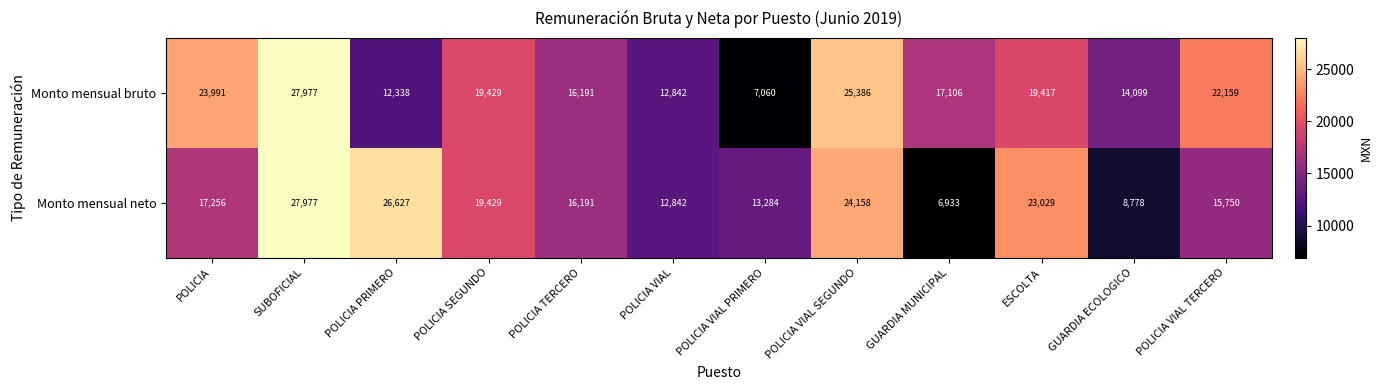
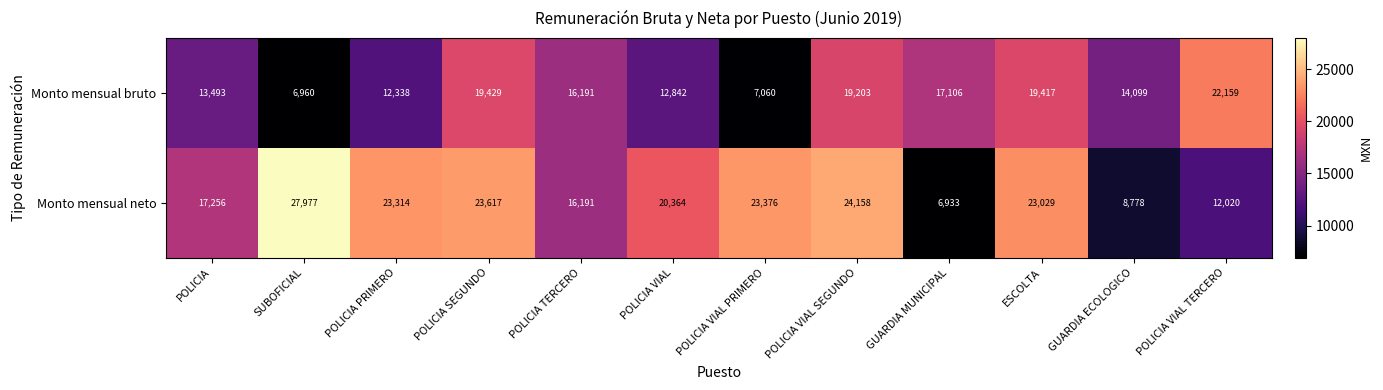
  {
    "Monto mensual bruto": {
-     "POLICIA": "23,991",
-     "SUBOFICIAL": "27,977",
+     "POLICIA": "13,493",
+     "SUBOFICIAL": "6,960",
      "POLICIA PRIMERO": "12,338",
      "POLICIA SEGUNDO": "19,429",
      "POLICIA TERCERO": "16,191",
      "POLICIA VIAL": "12,842",
      "POLICIA VIAL PRIMERO": "7,060",
-     "POLICIA VIAL SEGUNDO": "25,386",
+     "POLICIA VIAL SEGUNDO": "19,203",
      "GUARDIA MUNICIPAL": "17,106",
      "ESCOLTA": "19,417",
      "GUARDIA ECOLOGICO": "14,099",
      "POLICIA VIAL TERCERO": "22,159"
    },
    "Monto mensual neto": {
      "POLICIA": "17,256",
      "SUBOFICIAL": "27,977",
-     "POLICIA PRIMERO": "26,627",
-     "POLICIA SEGUNDO": "19,429",
+     "POLICIA PRIMERO": "23,314",
+     "POLICIA SEGUNDO": "23,617",
      "POLICIA TERCERO": "16,191",
-     "POLICIA VIAL": "12,842",
-     "POLICIA VIAL PRIMERO": "13,284",
+     "POLICIA VIAL": "20,364",
+     "POLICIA VIAL PRIMERO": "23,376",
      "POLICIA VIAL SEGUNDO": "24,158",
      "GUARDIA MUNICIPAL": "6,933",
      "ESCOLTA": "23,029",
      "GUARDIA ECOLOGICO": "8,778",
-     "POLICIA VIAL TERCERO": "15,750"
+     "POLICIA VIAL TERCERO": "12,020"
    }
  }
